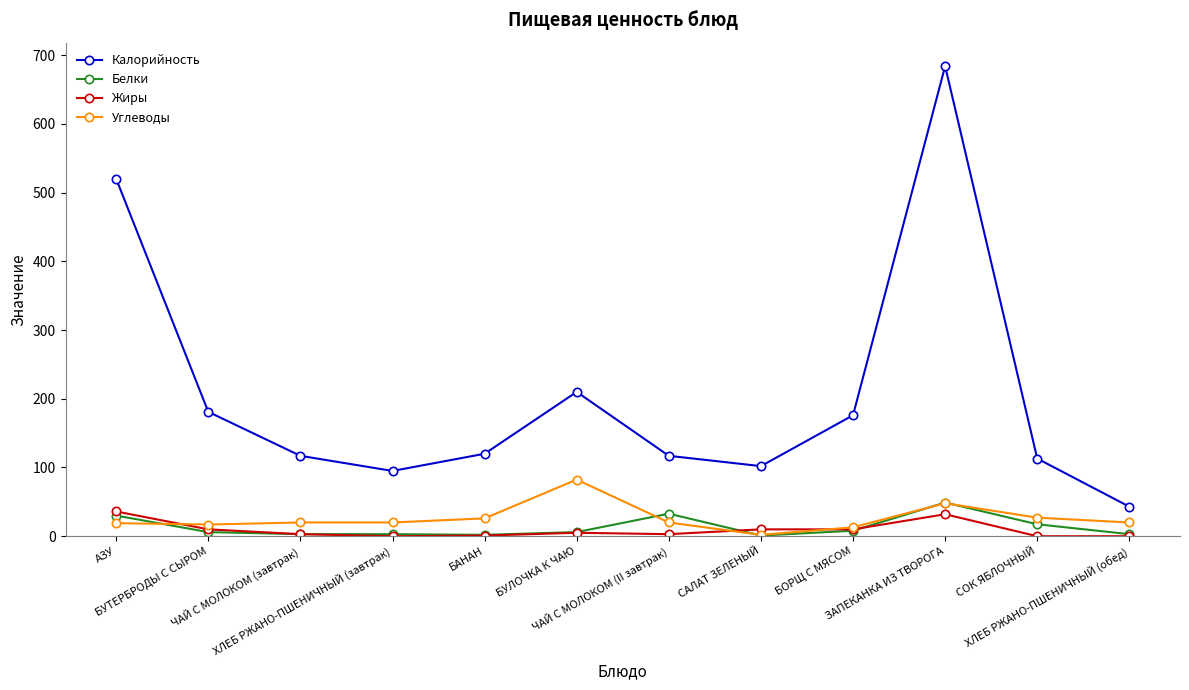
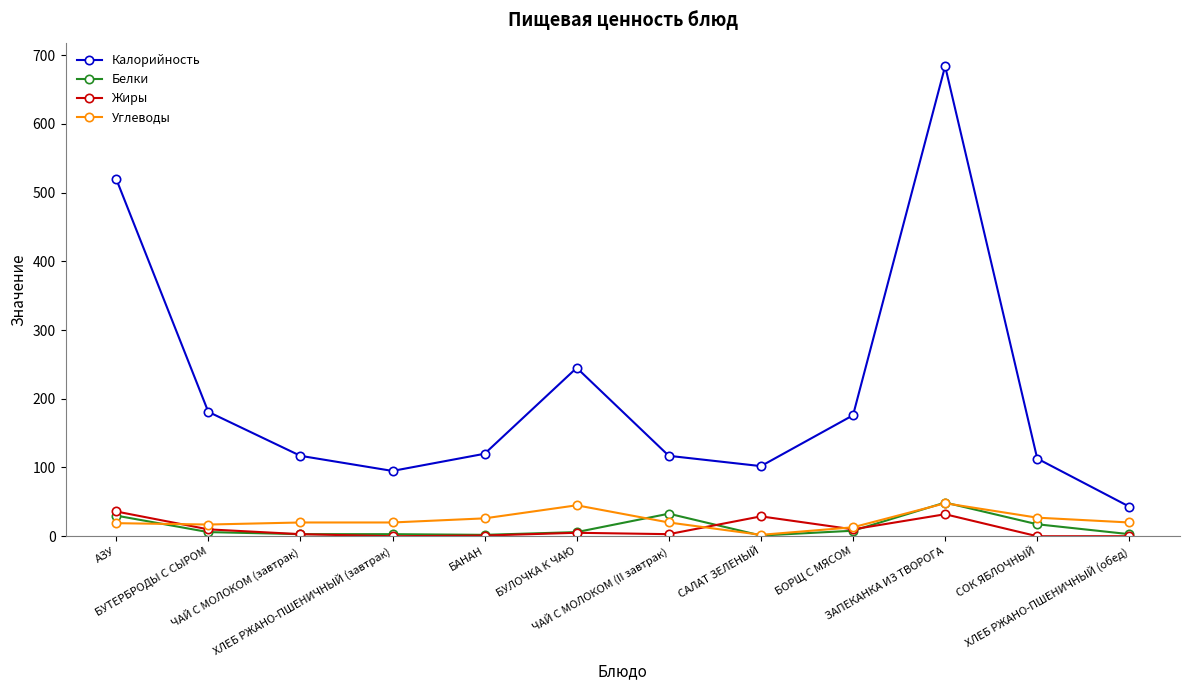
  {
    "Калорийность": {
      "АЗУ": 520,
      "БУТЕРБРОДЫ С СЫРОМ": 180,
      "ЧАЙ С МОЛОКОМ (завтрак)": 120,
      "ХЛЕБ РЖАНО-ПШЕНИЧНЫЙ (завтрак)": 100,
      "БАНАН": 120,
-     "БУЛОЧКА К ЧАЮ": 210,
+     "БУЛОЧКА К ЧАЮ": 250,
      "ЧАЙ С МОЛОКОМ (II завтрак)": 120,
      "САЛАТ ЗЕЛЕНЫЙ": 100,
      "БОРЩ С МЯСОМ": 180,
      "ЗАПЕКАНКА ИЗ ТВОРОГА": 680,
      "СОК ЯБЛОЧНЫЙ": 110,
      "ХЛЕБ РЖАНО-ПШЕНИЧНЫЙ (обед)": 40
    },
    "Белки": {
      "АЗУ": 30,
      "БУТЕРБРОДЫ С СЫРОМ": 10,
      "ЧАЙ С МОЛОКОМ (II завтрак)": 30,
      "СОК ЯБЛОЧНЫЙ": 20
    },
    "Жиры": {
      "АЗУ": 40,
      "БУТЕРБРОДЫ С СЫРОМ": 10,
      "ЧАЙ С МОЛОКОМ (II завтрак)": 0,
-     "САЛАТ ЗЕЛЕНЫЙ": 10,
+     "САЛАТ ЗЕЛЕНЫЙ": 30,
      "ЗАПЕКАНКА ИЗ ТВОРОГА": 30,
      "СОК ЯБЛОЧНЫЙ": 0
    },
    "Углеводы": {
      "АЗУ": 20,
      "БУТЕРБРОДЫ С СЫРОМ": 20,
      "ЧАЙ С МОЛОКОМ (завтрак)": 20,
      "ХЛЕБ РЖАНО-ПШЕНИЧНЫЙ (завтрак)": 20,
      "БАНАН": 30,
-     "БУЛОЧКА К ЧАЮ": 80,
+     "БУЛОЧКА К ЧАЮ": 50,
      "ЧАЙ С МОЛОКОМ (II завтрак)": 20,
      "СОК ЯБЛОЧНЫЙ": 30,
      "ХЛЕБ РЖАНО-ПШЕНИЧНЫЙ (обед)": 20
    }
  }
